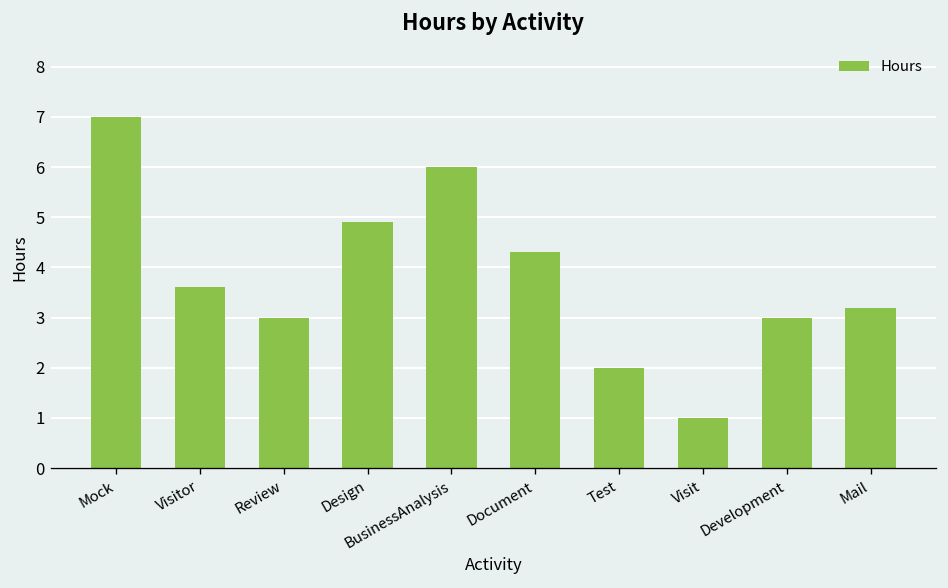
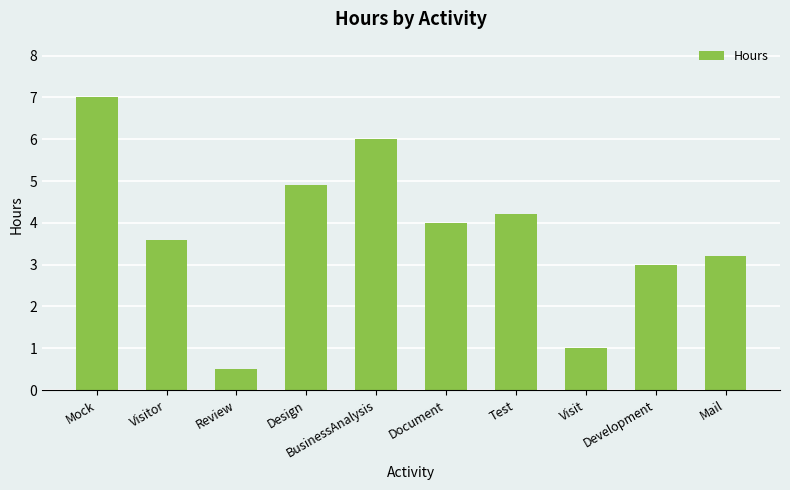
  {
    "Mock": 7.0,
    "Visitor": 3.6,
-   "Review": 3.0,
+   "Review": 0.5,
    "Design": 4.9,
    "BusinessAnalysis": 6.0,
-   "Document": 4.3,
-   "Test": 2.0,
+   "Document": 4.0,
+   "Test": 4.2,
    "Visit": 1.0,
    "Development": 3.0,
    "Mail": 3.2
  }
